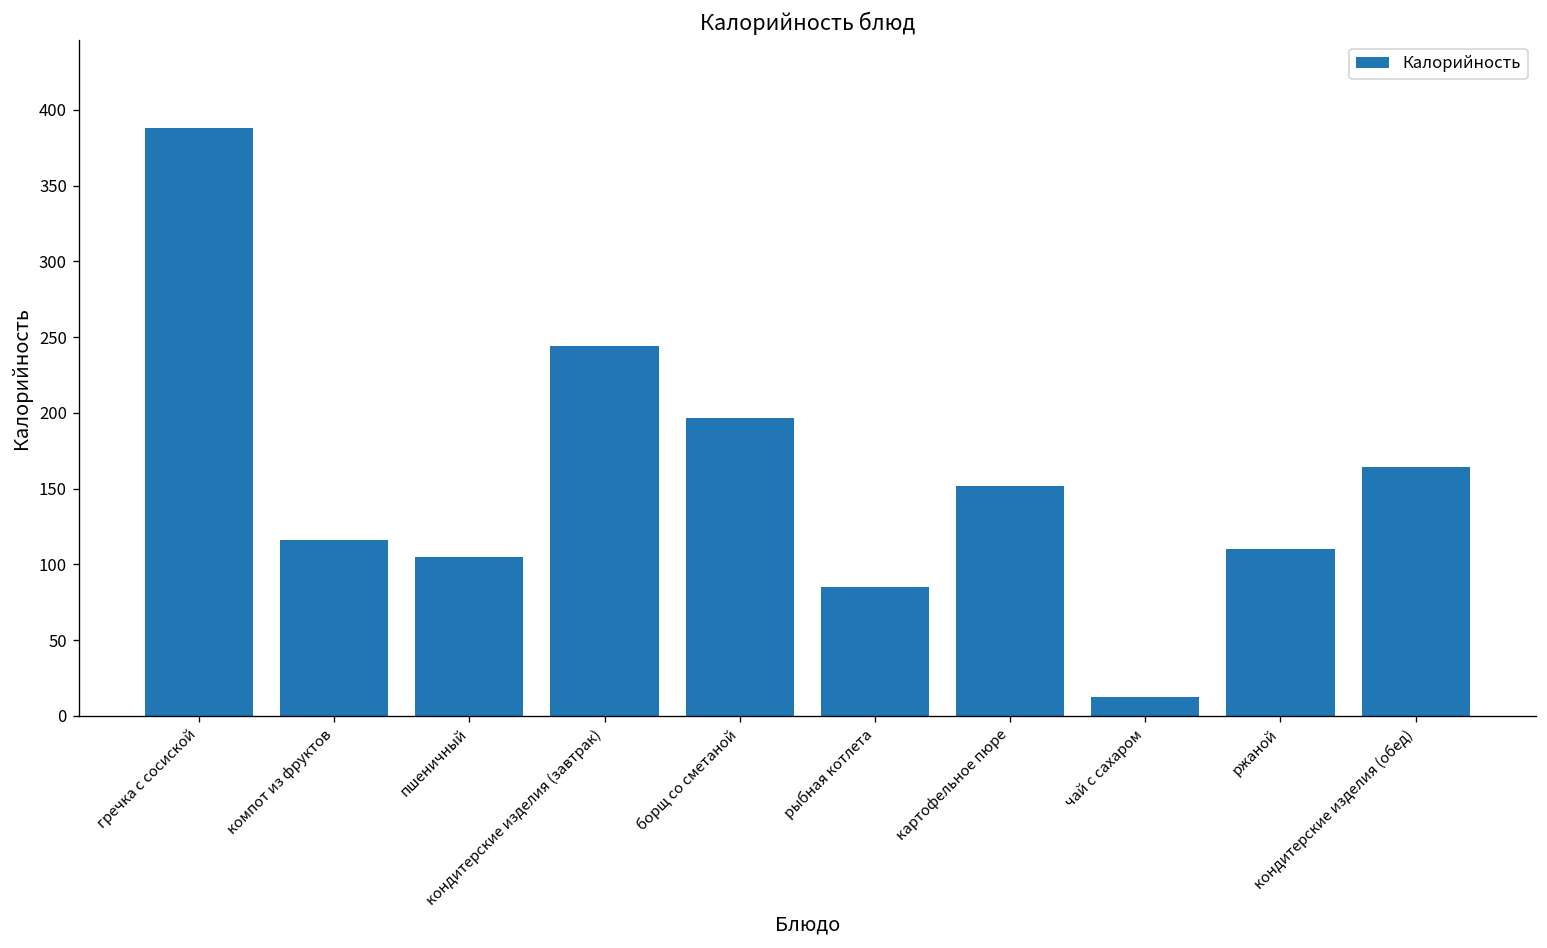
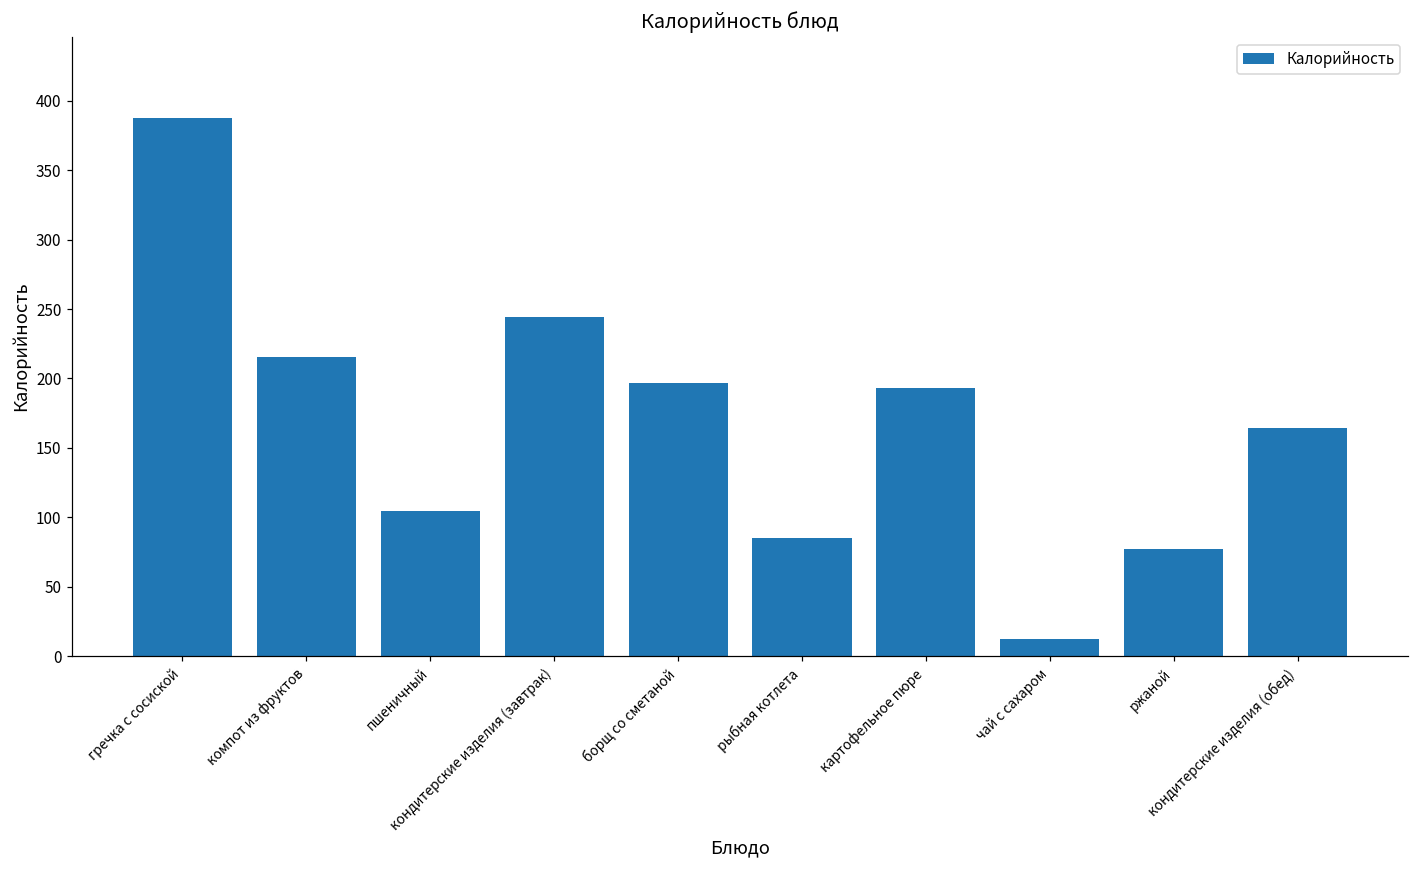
  {
    "гречка с сосиской": 388,
-   "компот из фруктов": 116,
+   "компот из фруктов": 215,
    "пшеничный": 105,
    "кондитерские изделия (завтрак)": 244,
    "борщ со сметаной": 197,
    "рыбная котлета": 85,
-   "картофельное пюре": 152,
+   "картофельное пюре": 193,
    "чай с сахаром": 12,
-   "ржаной": 110,
+   "ржаной": 77,
    "кондитерские изделия (обед)": 164
  }
